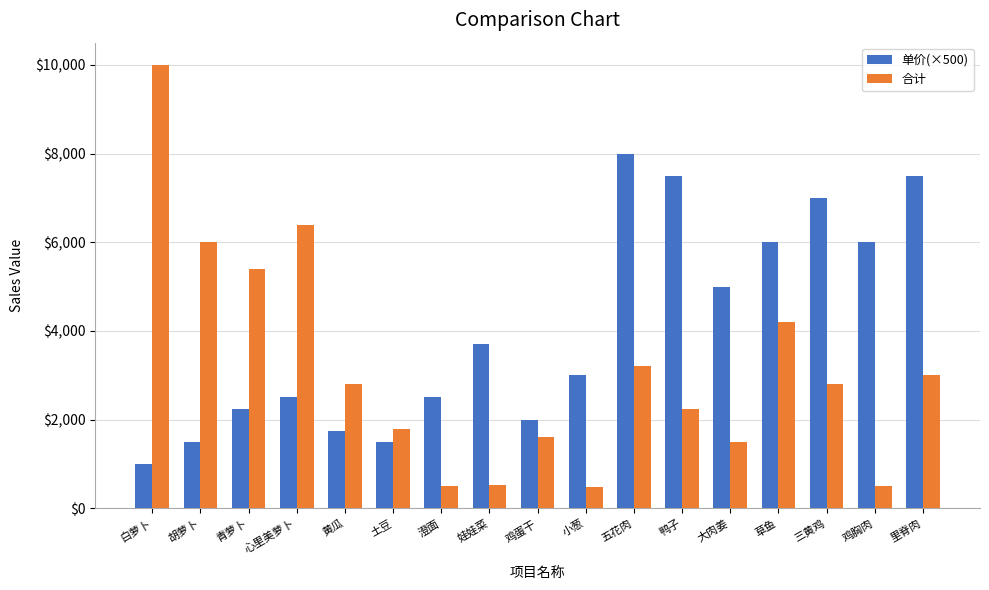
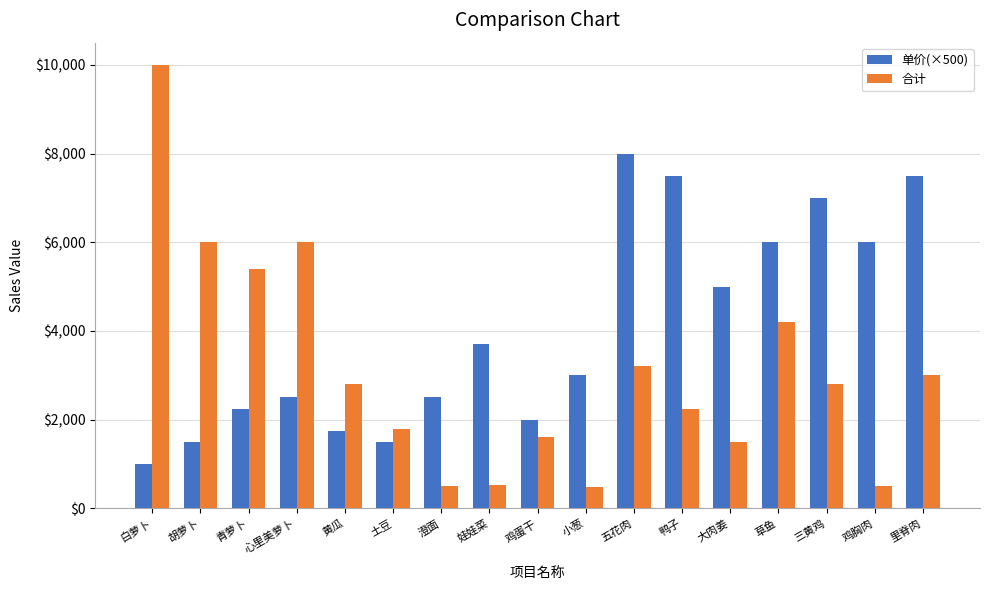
  {
    "单价(×500)": {
      "白萝卜": "$1,000",
      "胡萝卜": "$1,500",
      "青萝卜": "$2,300",
      "心里美萝卜": "$2,500",
      "黄瓜": "$1,800",
      "土豆": "$1,500",
      "澄面": "$2,500",
      "娃娃菜": "$3,700",
      "鸡蛋干": "$2,000",
      "小葱": "$3,000",
      "五花肉": "$8,000",
      "鸭子": "$7,500",
      "大肉姜": "$5,000",
      "草鱼": "$6,000",
      "三黄鸡": "$7,000",
      "鸡胸肉": "$6,000",
      "里脊肉": "$7,500"
    },
    "合计": {
      "白萝卜": "$10,000",
      "胡萝卜": "$6,000",
      "青萝卜": "$5,400",
-     "心里美萝卜": "$6,400",
+     "心里美萝卜": "$6,000",
      "黄瓜": "$2,800",
      "土豆": "$1,800",
      "澄面": "$500",
      "娃娃菜": "$500",
      "鸡蛋干": "$1,600",
      "小葱": "$500",
      "五花肉": "$3,200",
      "鸭子": "$2,300",
      "大肉姜": "$1,500",
      "草鱼": "$4,200",
      "三黄鸡": "$2,800",
      "鸡胸肉": "$500",
      "里脊肉": "$3,000"
    }
  }
